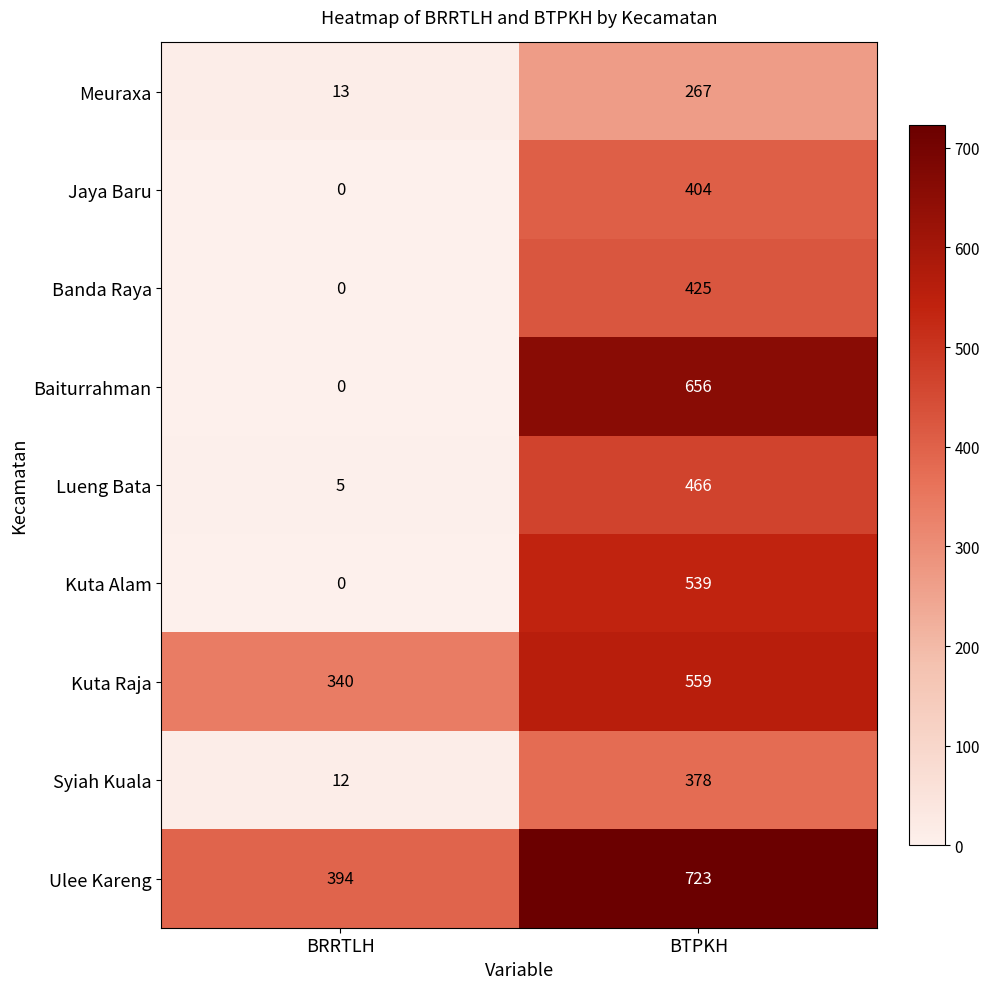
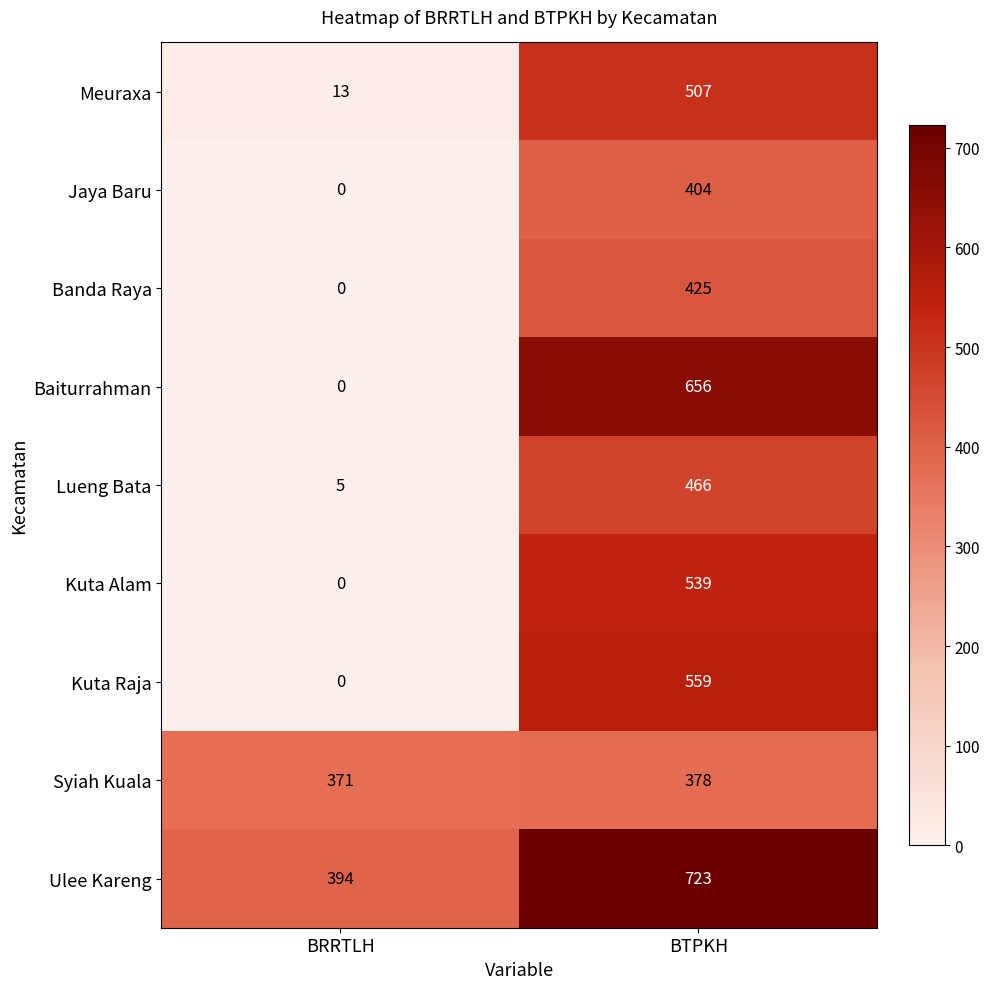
  {
    "Meuraxa": {
      "BRRTLH": 13,
-     "BTPKH": 267
+     "BTPKH": 507
    },
    "Jaya Baru": {
      "BRRTLH": 0,
      "BTPKH": 404
    },
    "Banda Raya": {
      "BRRTLH": 0,
      "BTPKH": 425
    },
    "Baiturrahman": {
      "BRRTLH": 0,
      "BTPKH": 656
    },
    "Lueng Bata": {
      "BRRTLH": 5,
      "BTPKH": 466
    },
    "Kuta Alam": {
      "BRRTLH": 0,
      "BTPKH": 539
    },
    "Kuta Raja": {
-     "BRRTLH": 340,
+     "BRRTLH": 0,
      "BTPKH": 559
    },
    "Syiah Kuala": {
-     "BRRTLH": 12,
+     "BRRTLH": 371,
      "BTPKH": 378
    },
    "Ulee Kareng": {
      "BRRTLH": 394,
      "BTPKH": 723
    }
  }
